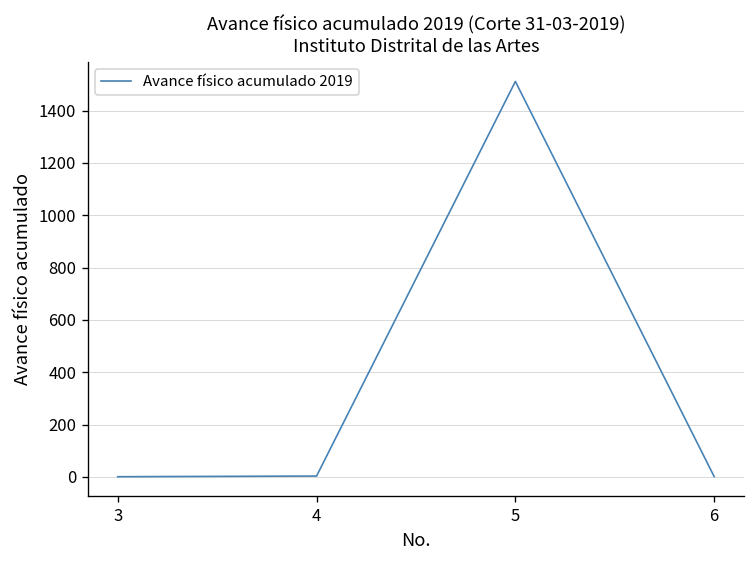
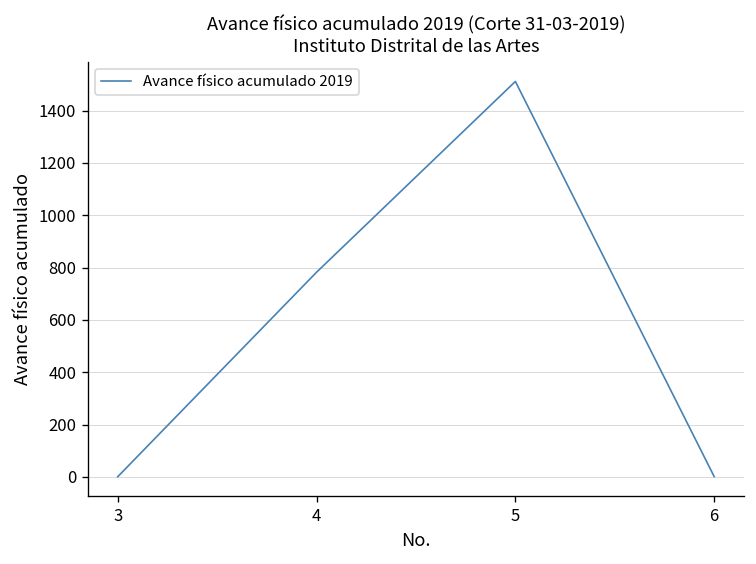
  {
    "3": 0,
-   "4": 0,
+   "4": 780,
    "5": 1510,
    "6": 0
  }
